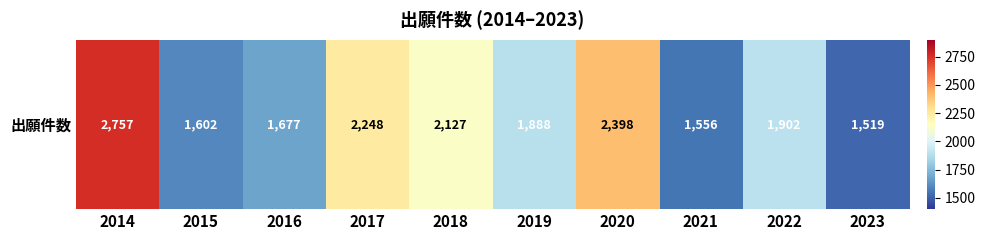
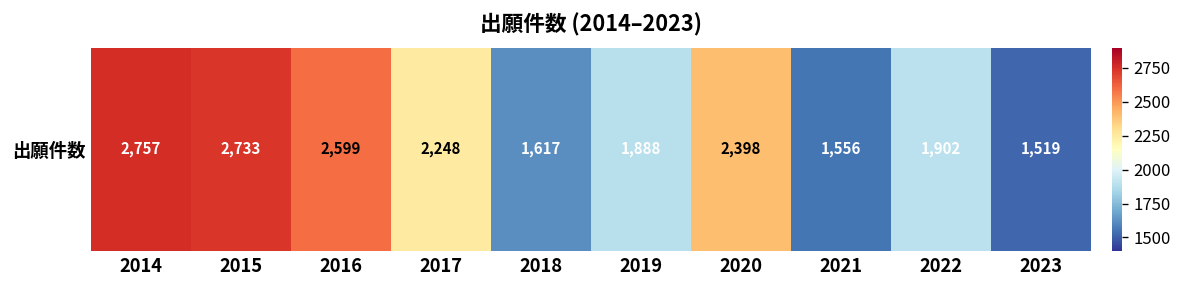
  {
    "出願件数": {
      "2014": "2,757",
-     "2015": "1,602",
-     "2016": "1,677",
+     "2015": "2,733",
+     "2016": "2,599",
      "2017": "2,248",
-     "2018": "2,127",
+     "2018": "1,617",
      "2019": "1,888",
      "2020": "2,398",
      "2021": "1,556",
      "2022": "1,902",
      "2023": "1,519"
    }
  }
